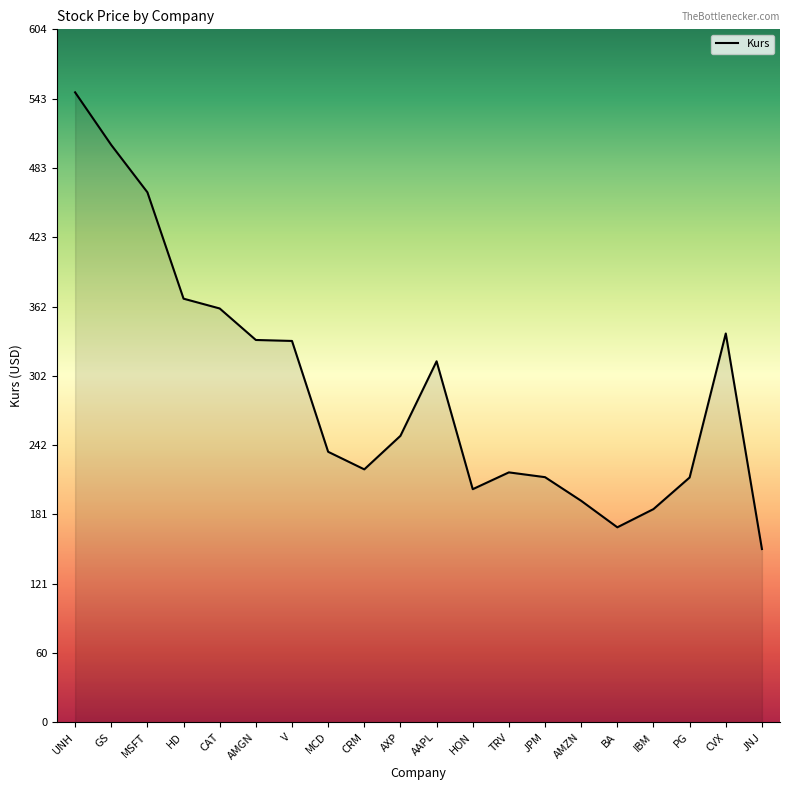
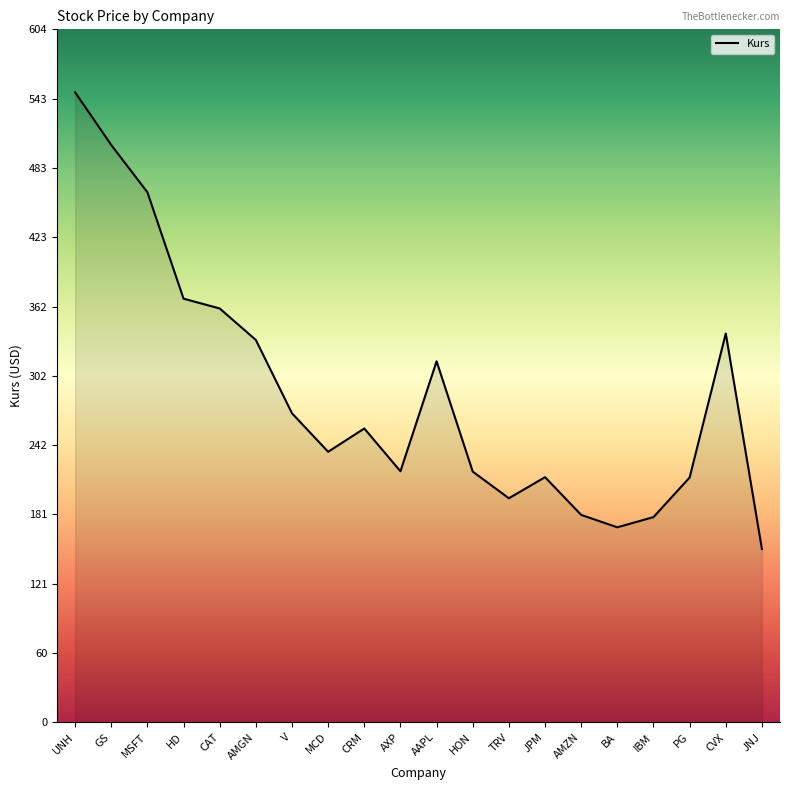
  {
    "UNH": 549,
    "GS": 503,
    "MSFT": 462,
    "HD": 369,
    "CAT": 361,
    "AMGN": 333,
-   "V": 332,
+   "V": 269,
    "MCD": 236,
-   "CRM": 220,
-   "AXP": 250,
+   "CRM": 256,
+   "AXP": 219,
    "AAPL": 315,
-   "HON": 203,
-   "TRV": 218,
+   "HON": 218,
+   "TRV": 195,
    "JPM": 214,
-   "AMZN": 193,
+   "AMZN": 181,
    "BA": 170,
-   "IBM": 186,
+   "IBM": 179,
    "PG": 213,
    "CVX": 339,
    "JNJ": 151
  }
